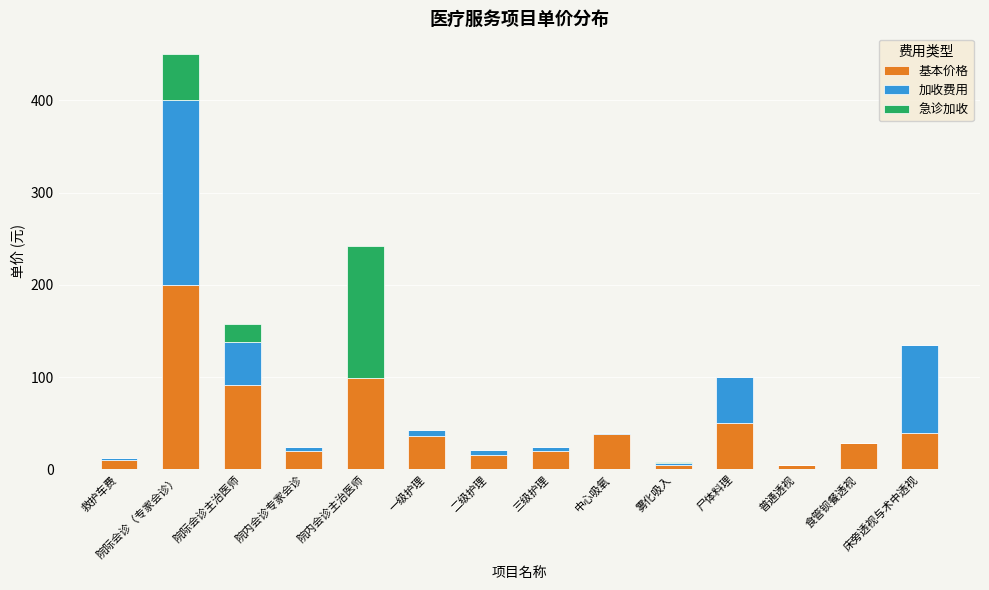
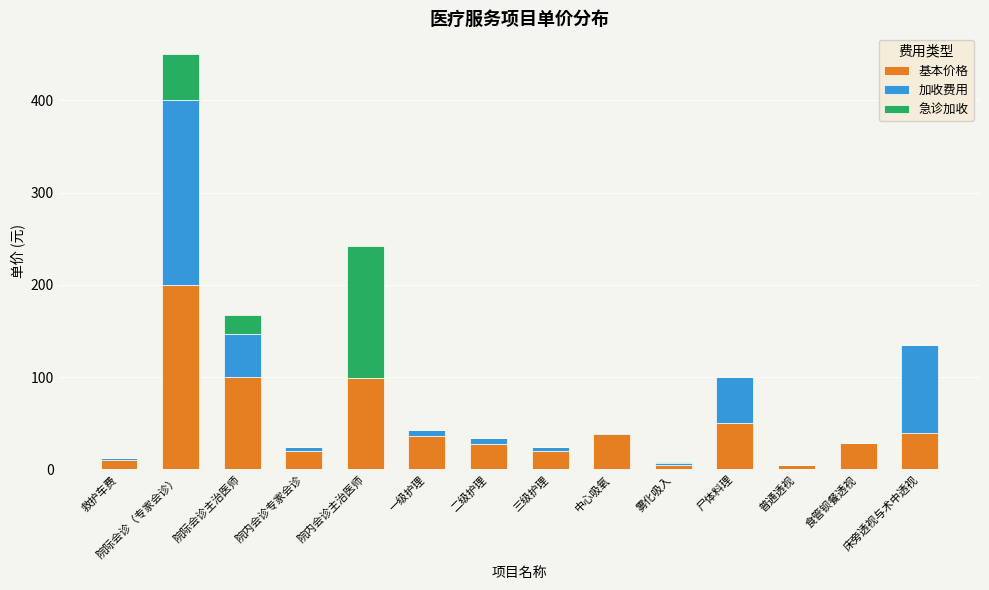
  {
    "基本价格": {
      "救护车费": 10,
      "院际会诊（专家会诊）": 200,
-     "院际会诊主治医师": 90,
+     "院际会诊主治医师": 100,
      "院内会诊专家会诊": 20,
      "院内会诊主治医师": 100,
      "一级护理": 40,
-     "二级护理": 20,
+     "二级护理": 30,
      "三级护理": 20,
      "中心吸氧": 40,
      "雾化吸入": 10,
      "尸体料理": 50,
      "普通透视": 10,
      "食管钡餐透视": 30,
      "床旁透视与术中透视": 40
    },
    "加收费用": {
      "院际会诊（专家会诊）": 200,
      "院际会诊主治医师": 50,
      "院内会诊专家会诊": 0,
      "院内会诊主治医师": 0,
      "一级护理": 10,
      "二级护理": 10,
      "三级护理": 0,
      "尸体料理": 50,
      "普通透视": 0,
      "食管钡餐透视": 0,
      "床旁透视与术中透视": 100
    },
    "急诊加收": {
      "救护车费": 0,
      "院际会诊（专家会诊）": 50,
      "院际会诊主治医师": 20,
      "院内会诊专家会诊": 0,
      "院内会诊主治医师": 140,
      "一级护理": 0,
      "二级护理": 0,
      "三级护理": 0,
      "中心吸氧": 0,
      "尸体料理": 0,
      "普通透视": 0,
      "食管钡餐透视": 0,
      "床旁透视与术中透视": 0
    }
  }
